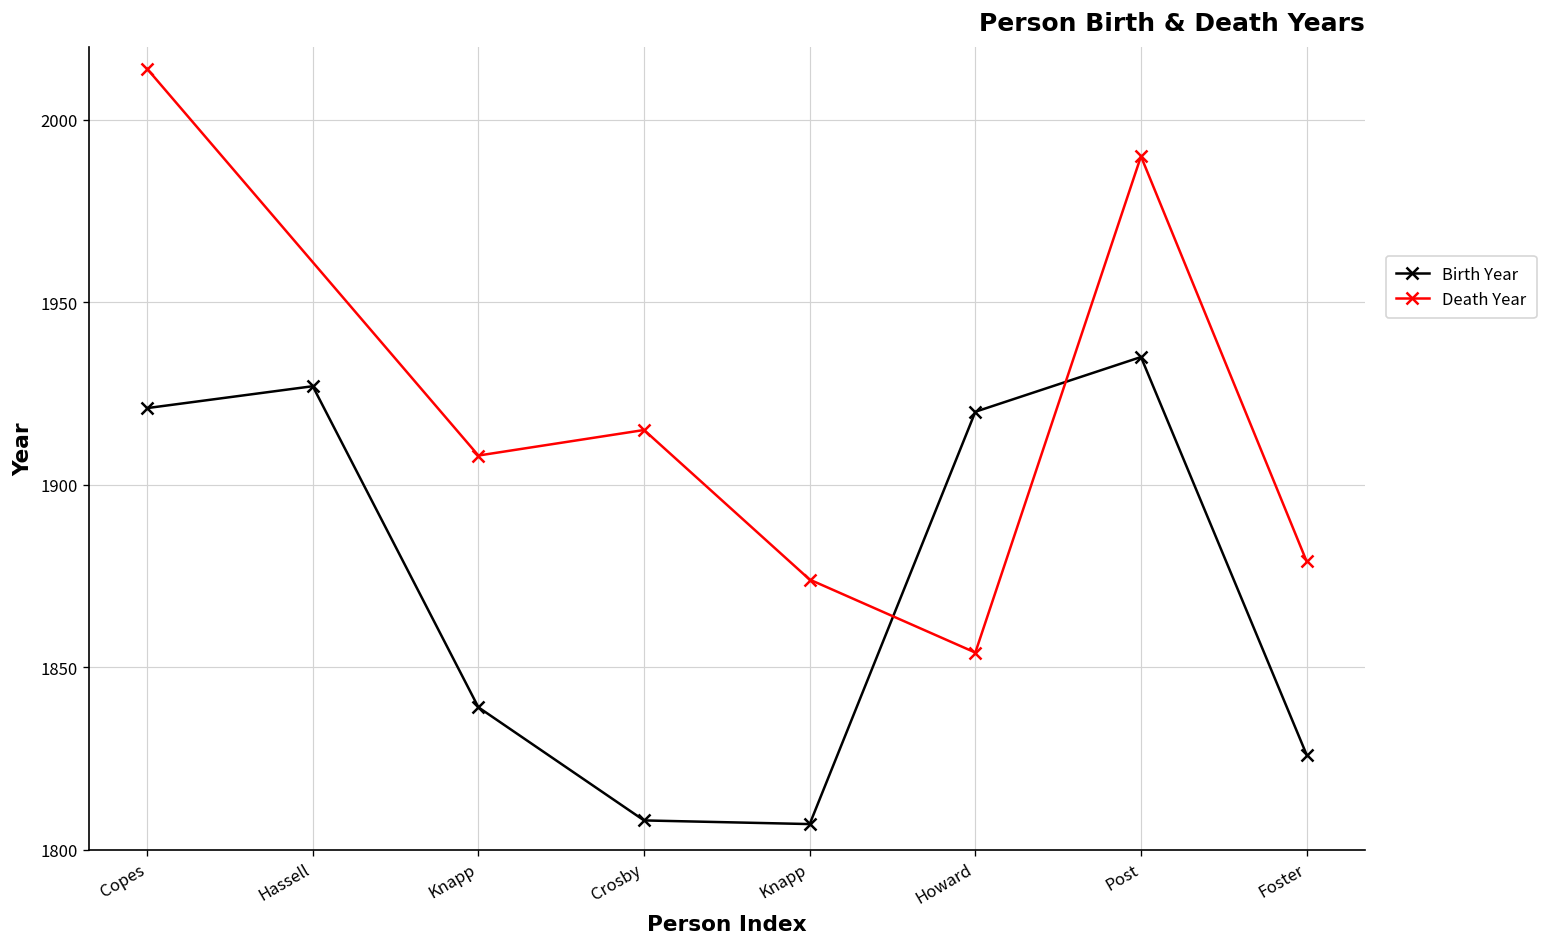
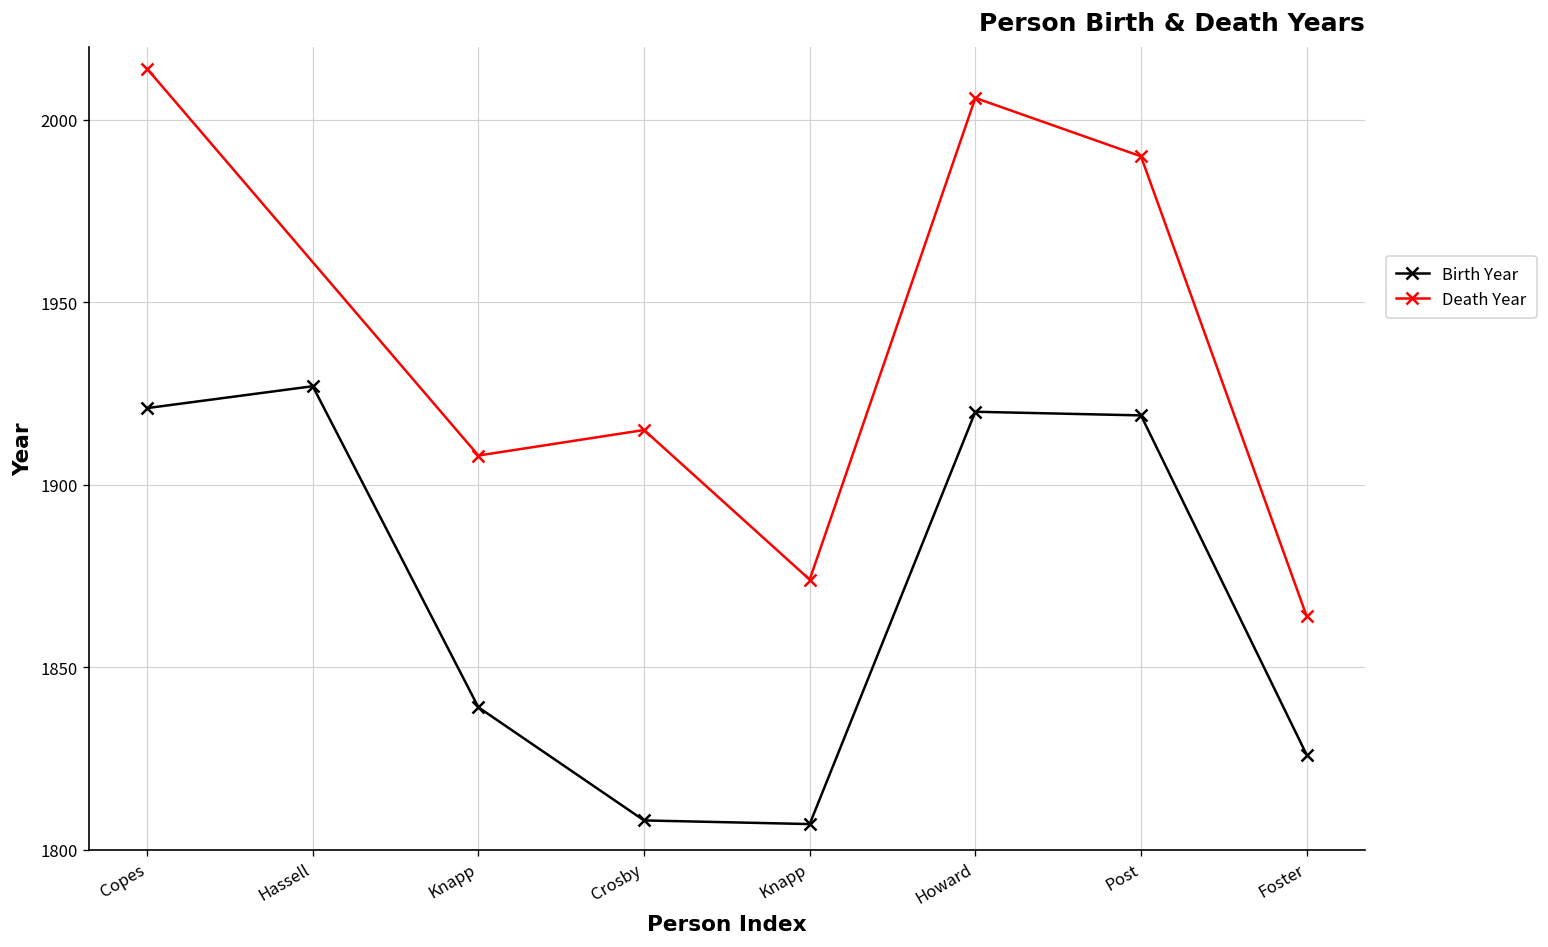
  {
    "Birth Year": {
      "Copes": 1921,
      "Hassell": 1927,
      "Crosby": 1808,
      "Howard": 1920,
-     "Post": 1935,
+     "Post": 1919,
      "Foster": 1826
    },
    "Death Year": {
      "Copes": 2014,
      "Crosby": 1915,
-     "Howard": 1854,
+     "Howard": 2006,
      "Post": 1990,
-     "Foster": 1879
+     "Foster": 1864
    }
  }
